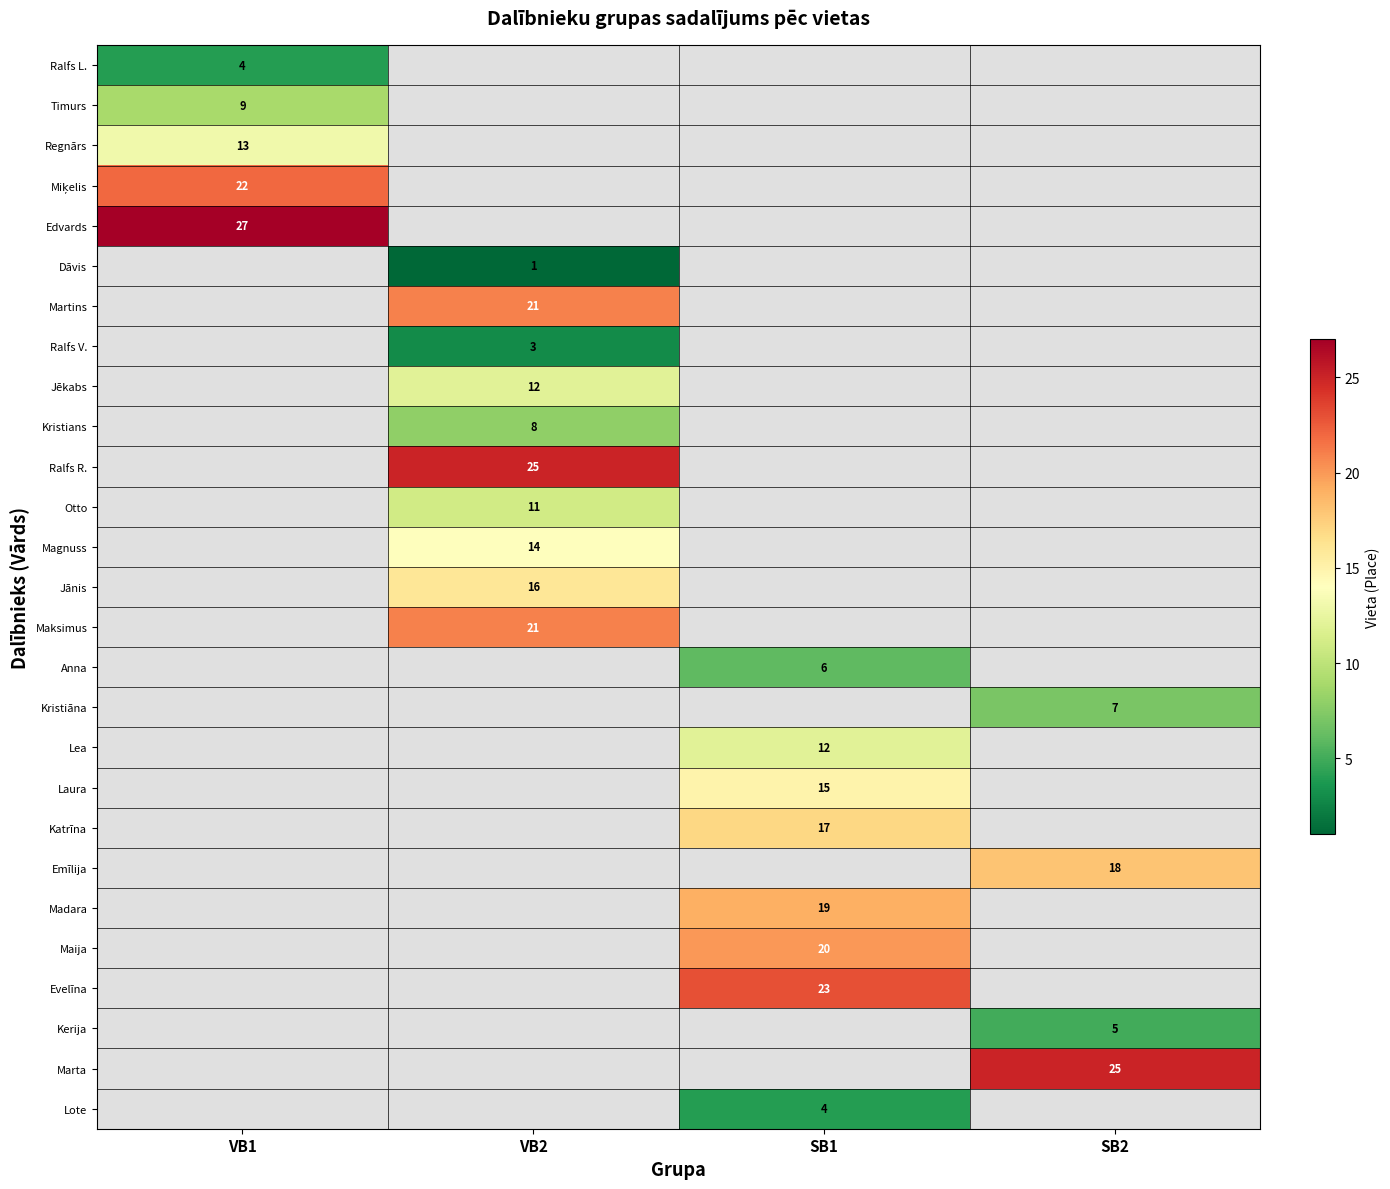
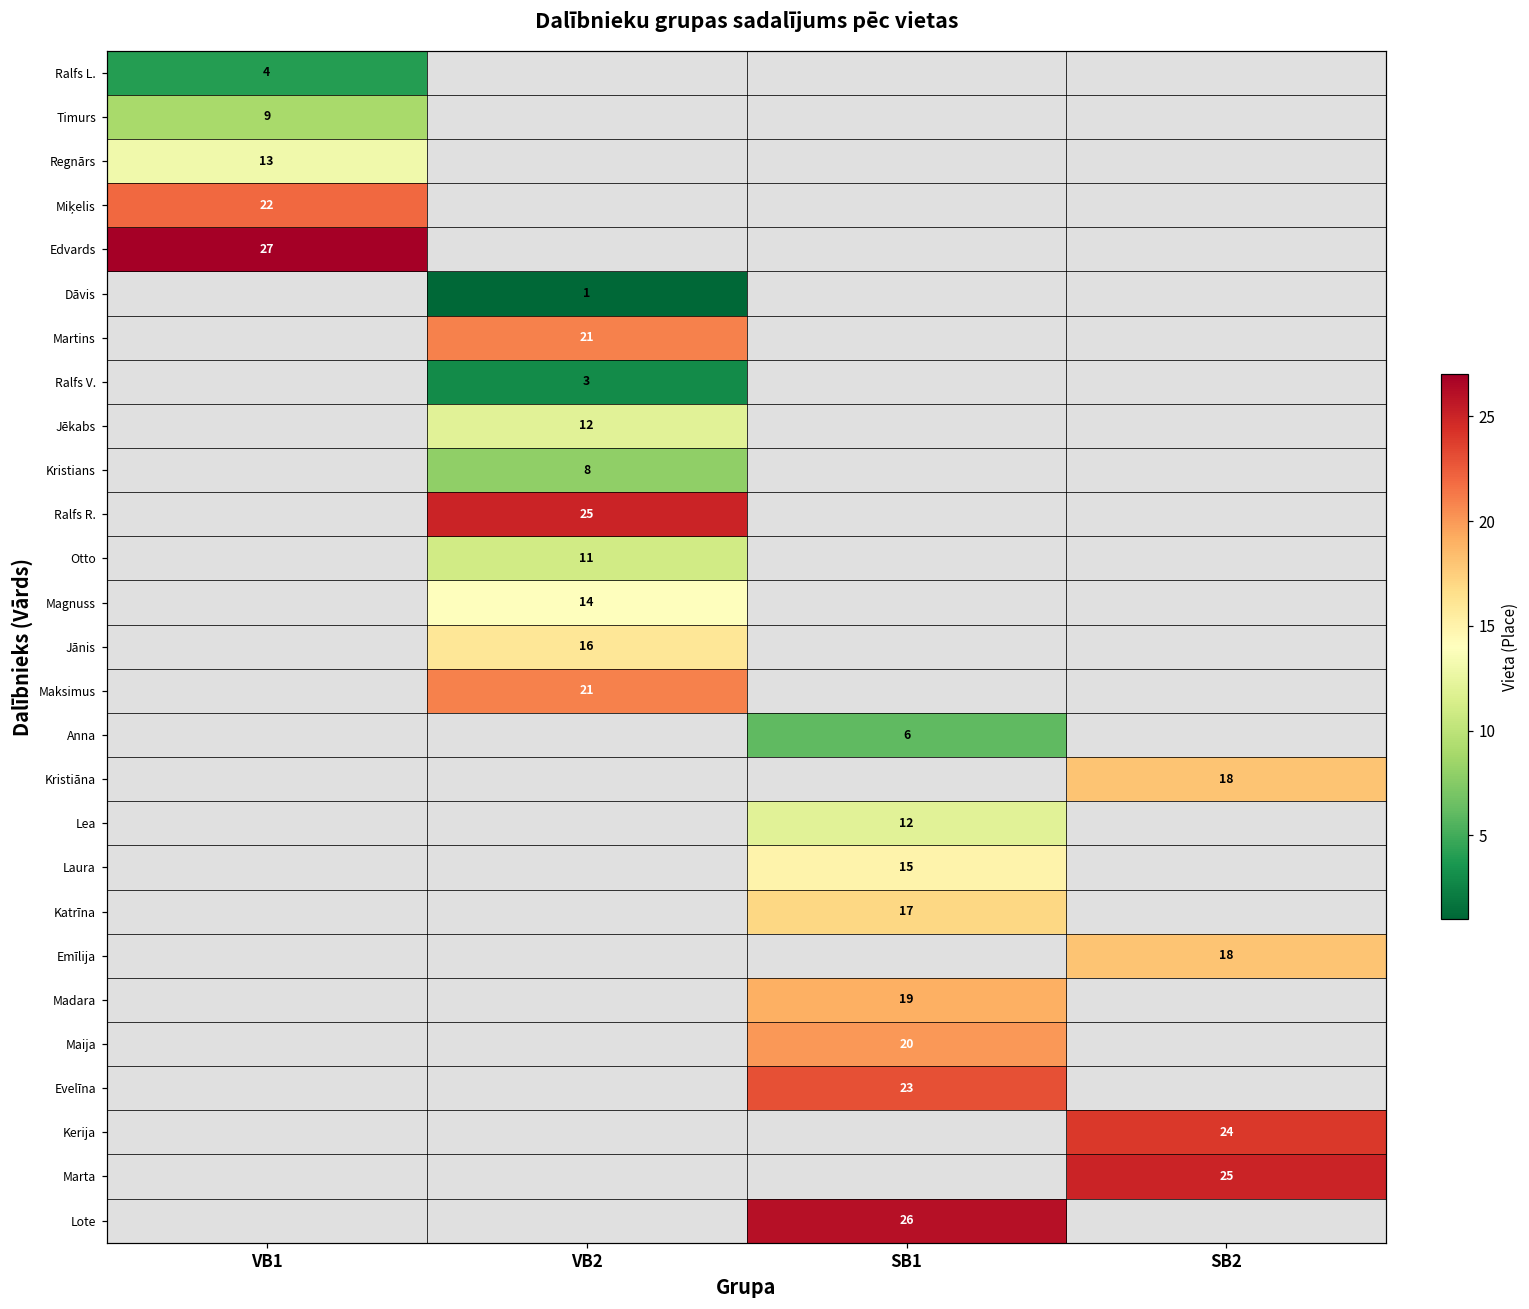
  {
    "Ralfs L.": {
      "VB1": 4
    },
    "Timurs": {
      "VB1": 9
    },
    "Regnārs": {
      "VB1": 13
    },
    "Miķelis": {
      "VB1": 22
    },
    "Edvards": {
      "VB1": 27
    },
    "Dāvis": {
      "VB2": 1
    },
    "Martins": {
      "VB2": 21
    },
    "Ralfs V.": {
      "VB2": 3
    },
    "Jēkabs": {
      "VB2": 12
    },
    "Kristians": {
      "VB2": 8
    },
    "Ralfs R.": {
      "VB2": 25
    },
    "Otto": {
      "VB2": 11
    },
    "Magnuss": {
      "VB2": 14
    },
    "Jānis": {
      "VB2": 16
    },
    "Maksimus": {
      "VB2": 21
    },
    "Anna": {
      "SB1": 6
    },
    "Kristiāna": {
-     "SB2": 7
+     "SB2": 18
    },
    "Lea": {
      "SB1": 12
    },
    "Laura": {
      "SB1": 15
    },
    "Katrīna": {
      "SB1": 17
    },
    "Emīlija": {
      "SB2": 18
    },
    "Madara": {
      "SB1": 19
    },
    "Maija": {
      "SB1": 20
    },
    "Evelīna": {
      "SB1": 23
    },
    "Kerija": {
-     "SB2": 5
+     "SB2": 24
    },
    "Marta": {
      "SB2": 25
    },
    "Lote": {
-     "SB1": 4
+     "SB1": 26
    }
  }
